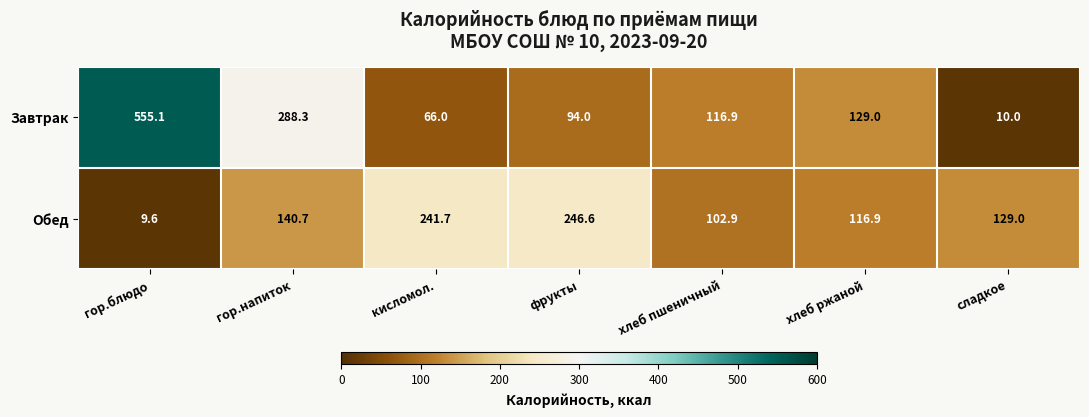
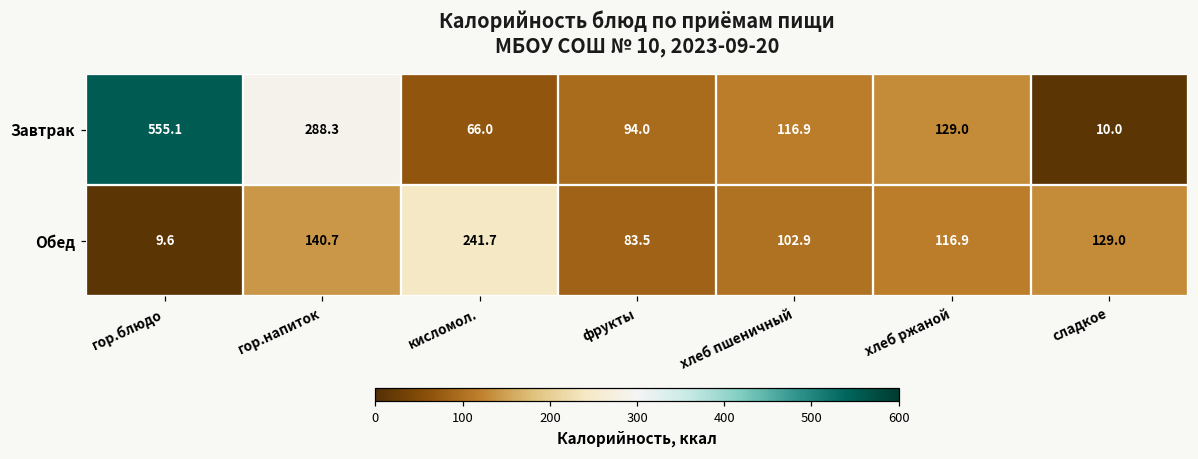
  {
    "Завтрак": {
      "гор.блюдо": 555.1,
      "гор.напиток": 288.3,
      "кисломол.": 66.0,
      "фрукты": 94.0,
      "хлеб пшеничный": 116.9,
      "хлеб ржаной": 129.0,
      "сладкое": 10.0
    },
    "Обед": {
      "гор.блюдо": 9.6,
      "гор.напиток": 140.7,
      "кисломол.": 241.7,
-     "фрукты": 246.6,
+     "фрукты": 83.5,
      "хлеб пшеничный": 102.9,
      "хлеб ржаной": 116.9,
      "сладкое": 129.0
    }
  }
